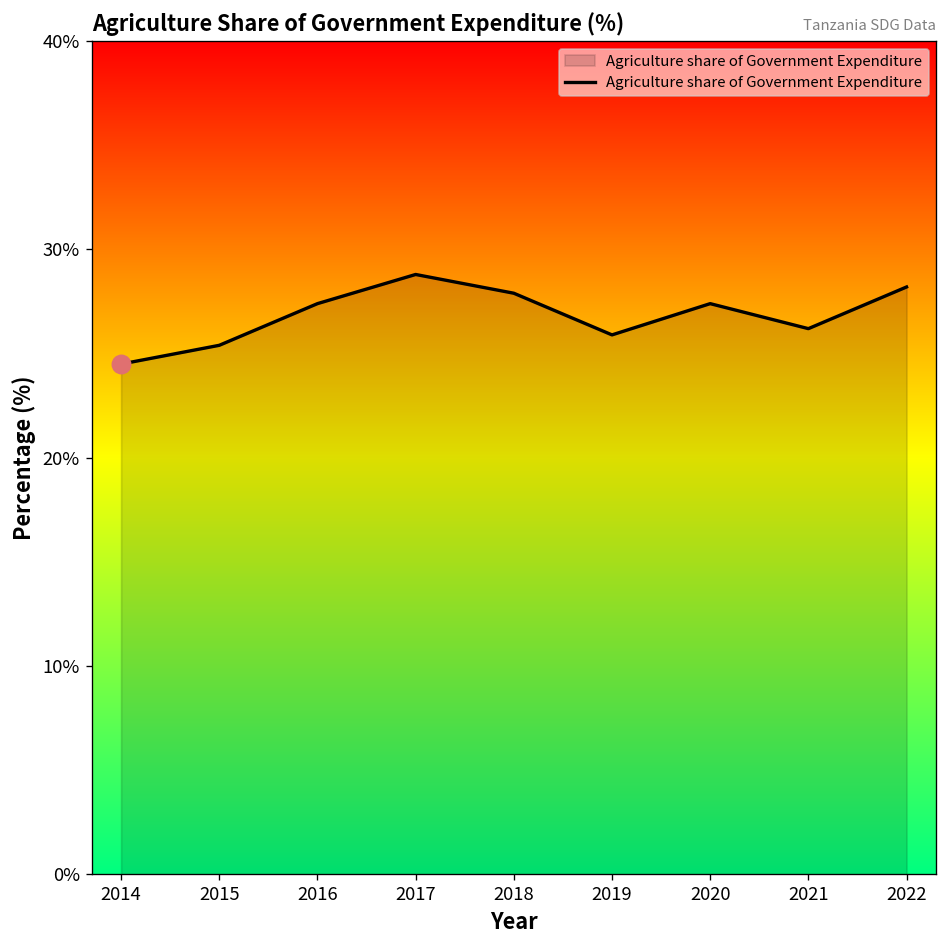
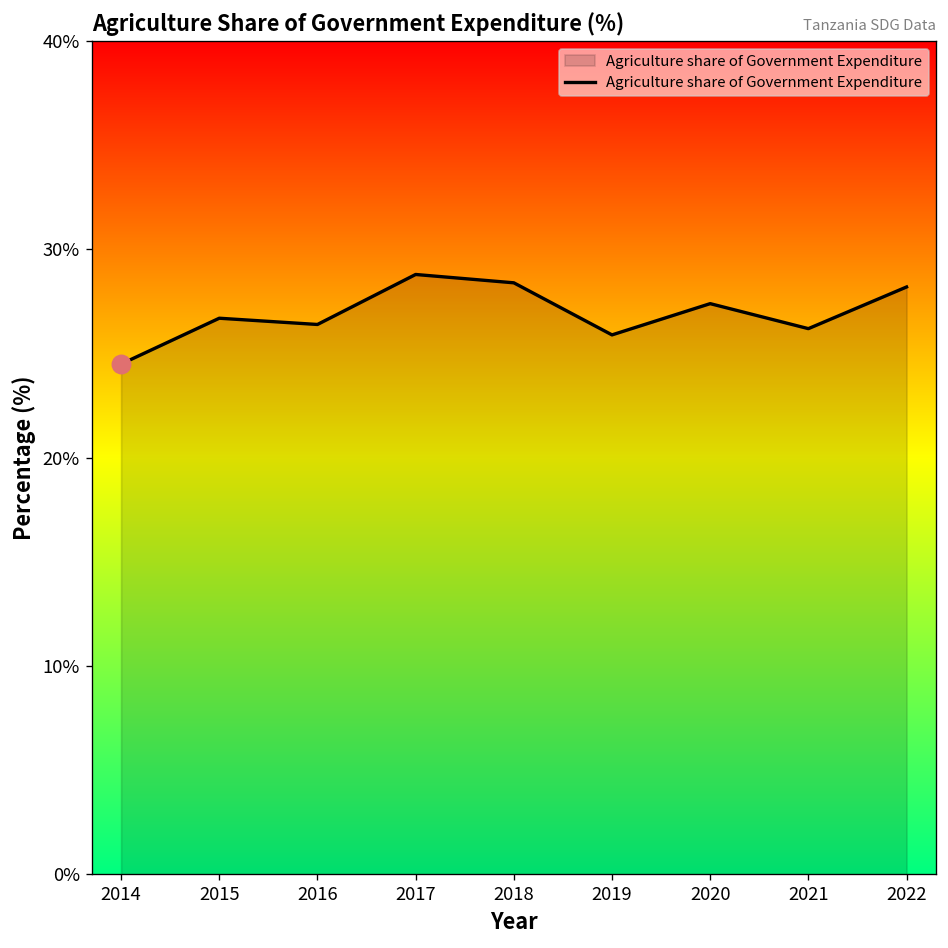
  {
    "Agriculture share of Government Expenditure": {
-     "2015": "25.4%",
-     "2016": "27.4%",
+     "2015": "26.7%",
+     "2016": "26.4%",
      "2017": "28.8%",
-     "2018": "27.9%",
+     "2018": "28.4%",
      "2019": "25.9%",
      "2020": "27.4%",
      "2021": "26.2%",
      "2022": "28.2%"
    }
  }
